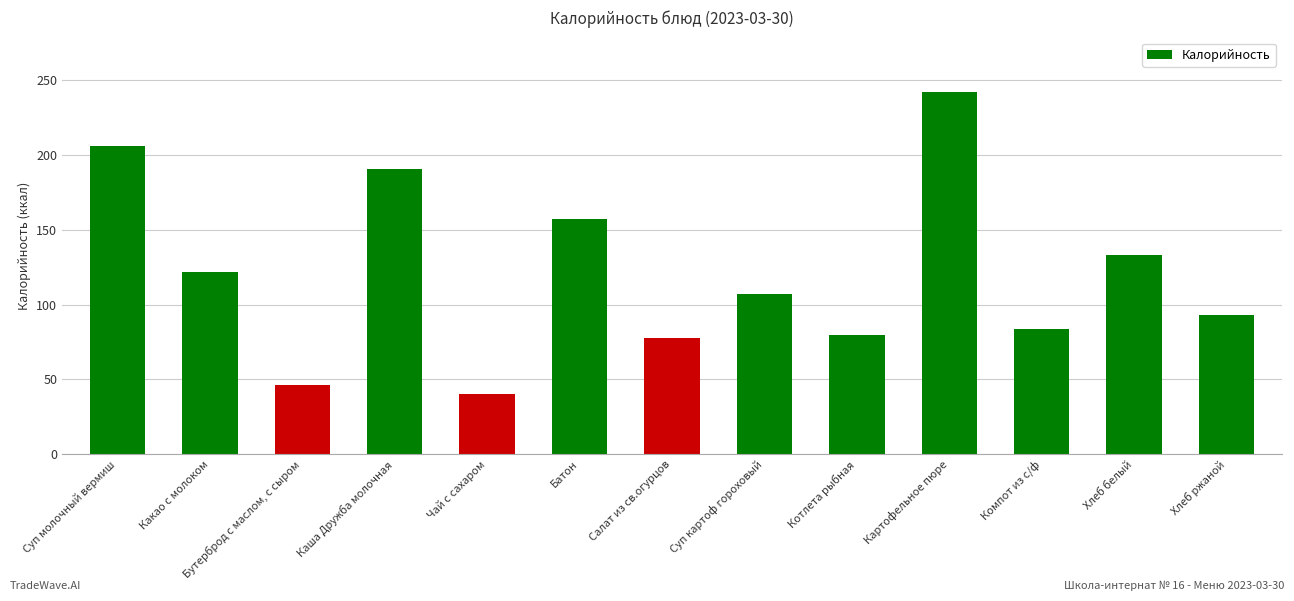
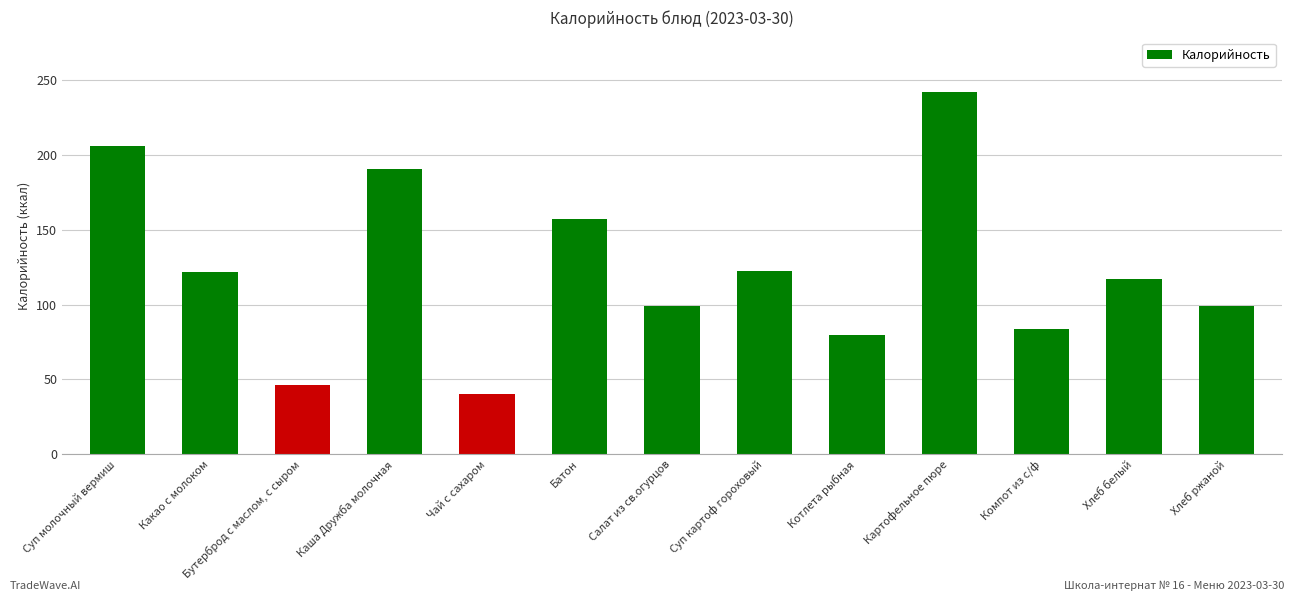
  {
    "Суп молочный вермиш": 206,
    "Какао с молоком": 122,
    "Бутерброд с маслом, с сыром": 46,
    "Каша Дружба молочная": 191,
    "Чай с сахаром": 40,
    "Батон": 157,
-   "Салат из св.огурцов": 78,
-   "Суп картоф гороховый": 107,
+   "Салат из св.огурцов": 99,
+   "Суп картоф гороховый": 122,
    "Котлета рыбная": 80,
    "Картофельное пюре": 242,
    "Компот из с/ф": 84,
-   "Хлеб белый": 133,
-   "Хлеб ржаной": 93
+   "Хлеб белый": 117,
+   "Хлеб ржаной": 99
  }
